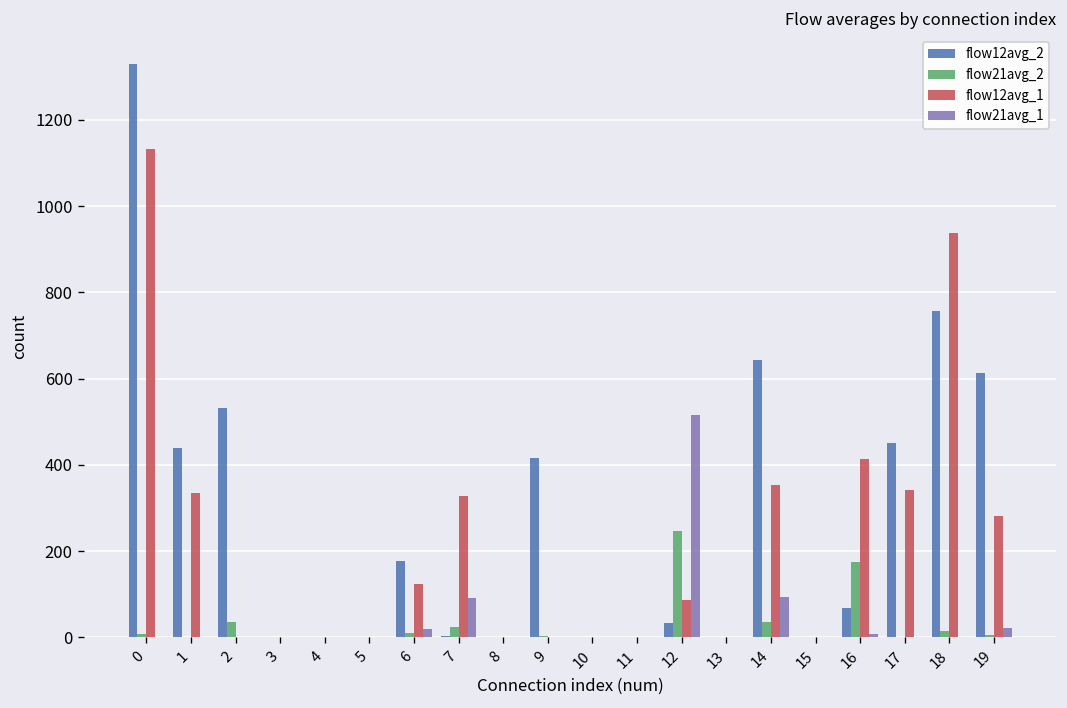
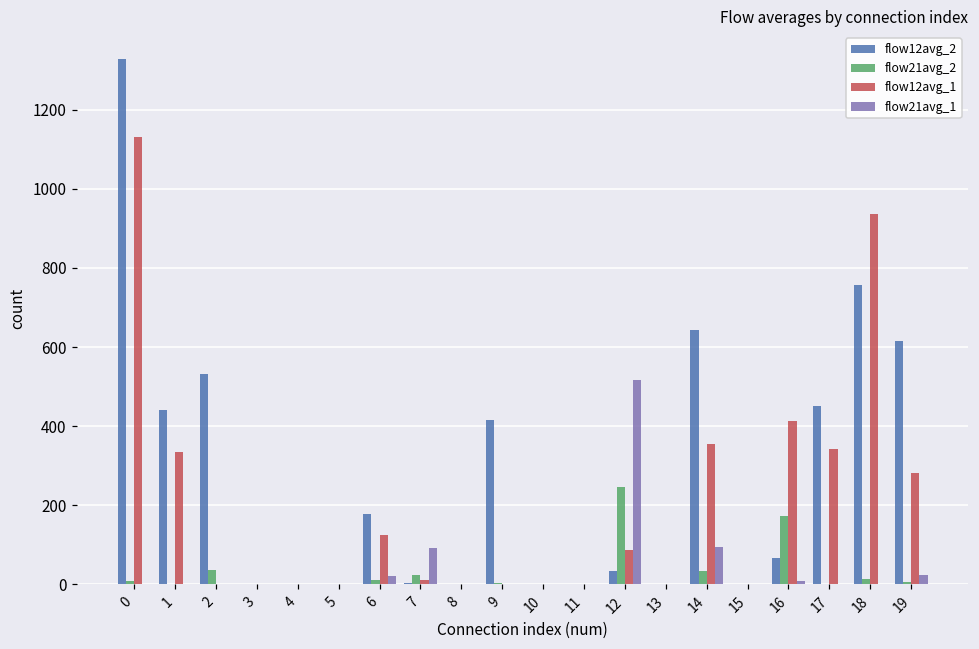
  {
    "flow21avg_2": {
      "0": 10,
      "1": 0,
      "2": 40,
      "3": 0,
      "4": 0,
      "5": 0,
      "6": 10,
      "7": 20,
      "8": 0,
      "10": 0,
      "11": 0,
      "12": 250,
      "13": 0,
      "14": 30,
      "15": 0,
      "16": 170,
      "18": 10
    },
    "flow12avg_1": {
      "0": 1130,
      "1": 330,
      "2": 0,
      "3": 0,
      "4": 0,
      "5": 0,
      "6": 120,
-     "7": 330,
+     "7": 10,
      "8": 0,
      "9": 0,
      "10": 0,
      "11": 0,
      "12": 90,
      "13": 0,
      "14": 350,
      "15": 0,
      "16": 410,
      "17": 340,
      "18": 940,
      "19": 280
    }
  }
